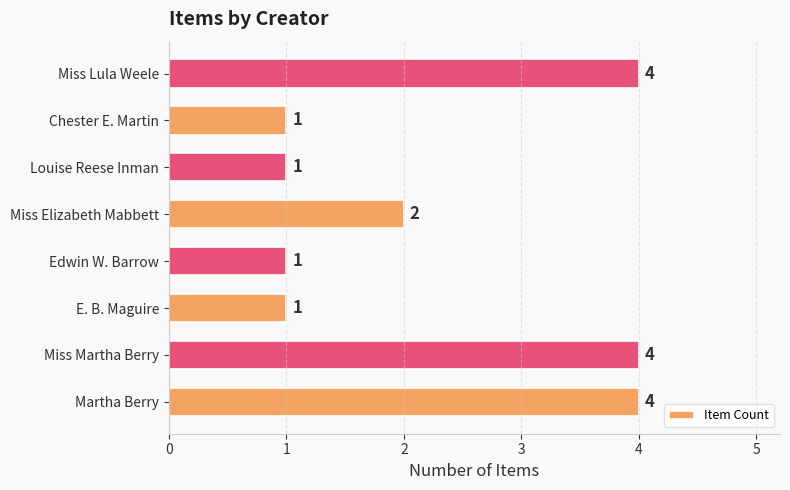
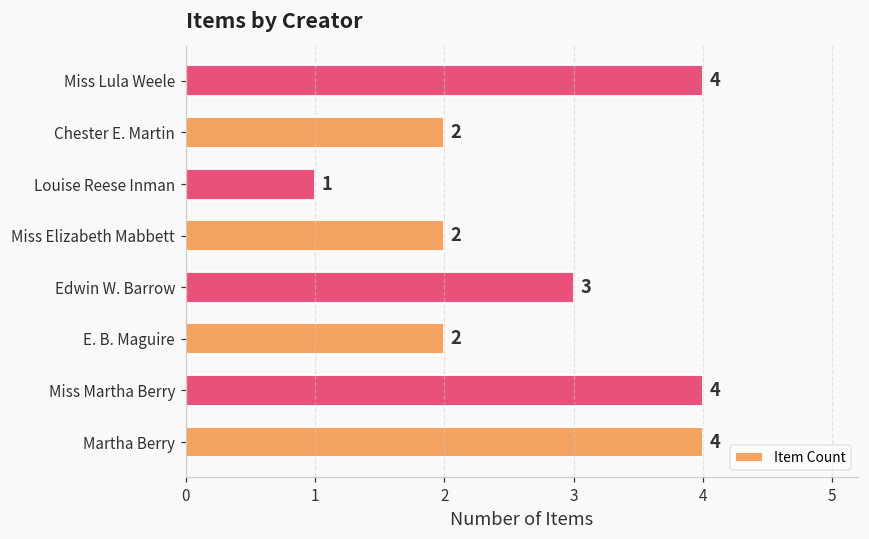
  {
    "Miss Lula Weele": 4,
-   "Chester E. Martin": 1,
+   "Chester E. Martin": 2,
    "Louise Reese Inman": 1,
    "Miss Elizabeth Mabbett": 2,
-   "Edwin W. Barrow": 1,
-   "E. B. Maguire": 1,
+   "Edwin W. Barrow": 3,
+   "E. B. Maguire": 2,
    "Miss Martha Berry": 4,
    "Martha Berry": 4
  }
